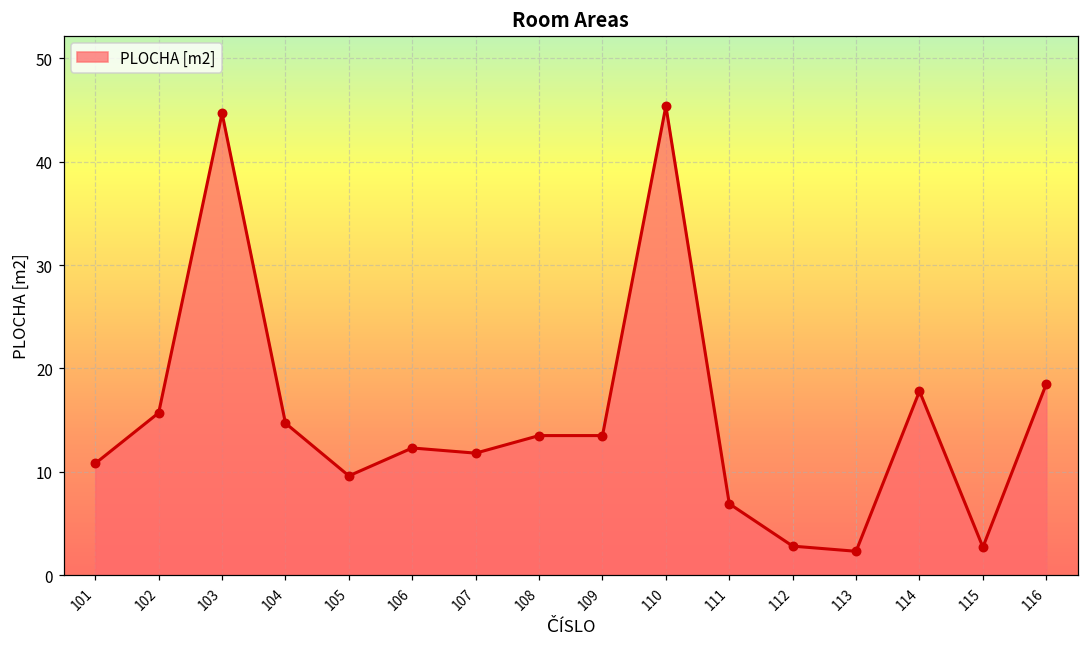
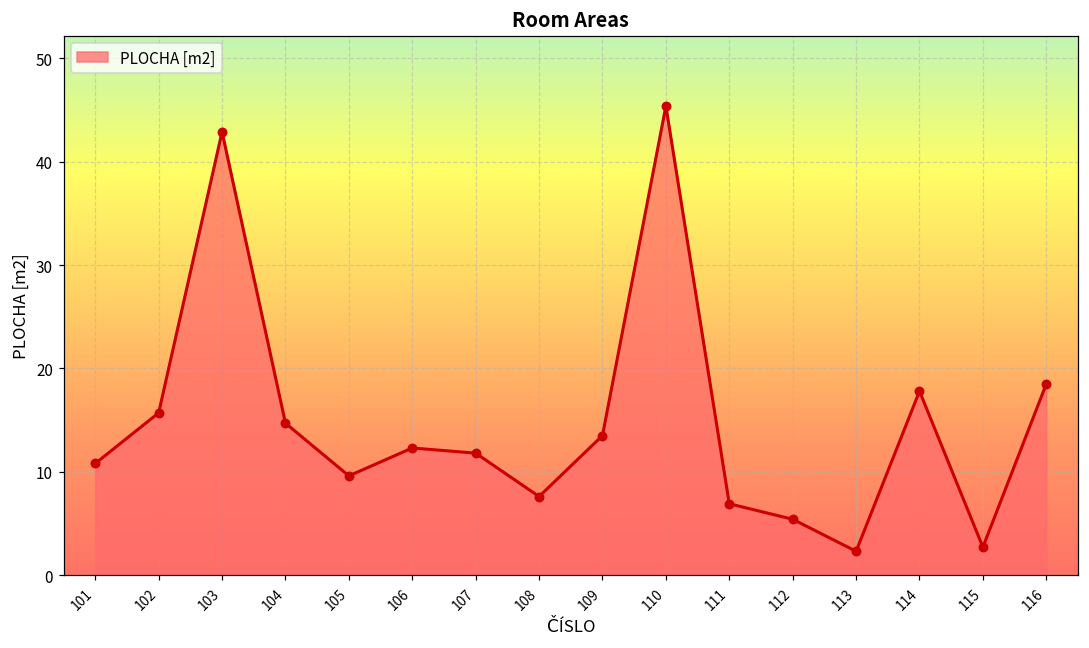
  {
    "101": 11,
    "102": 16,
-   "103": 45,
+   "103": 43,
    "104": 15,
    "105": 10,
    "106": 12,
    "107": 12,
-   "108": 14,
+   "108": 8,
    "109": 14,
    "110": 45,
    "111": 7,
-   "112": 3,
+   "112": 5,
    "113": 2,
    "114": 18,
    "115": 3,
    "116": 19
  }
